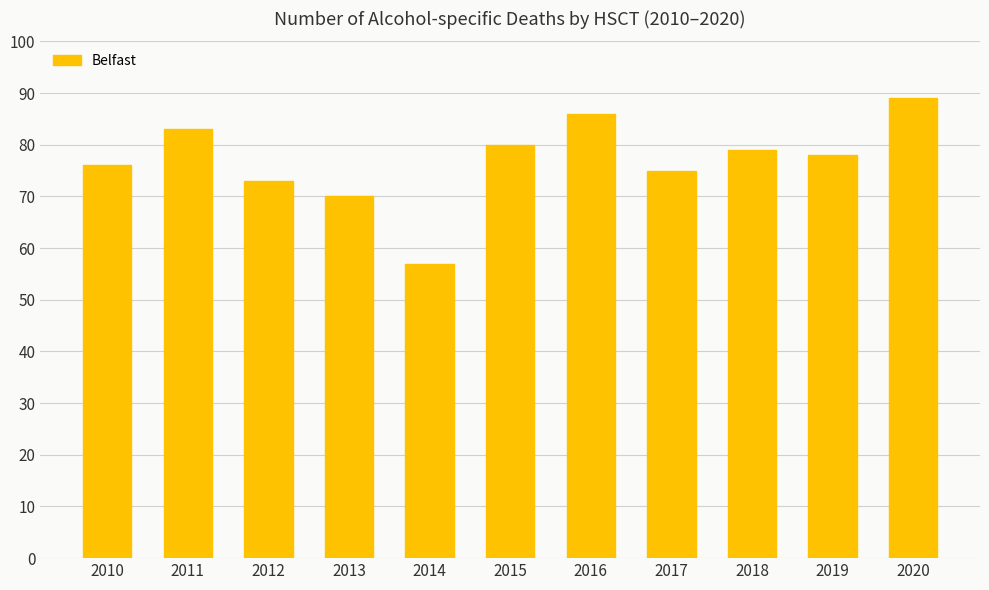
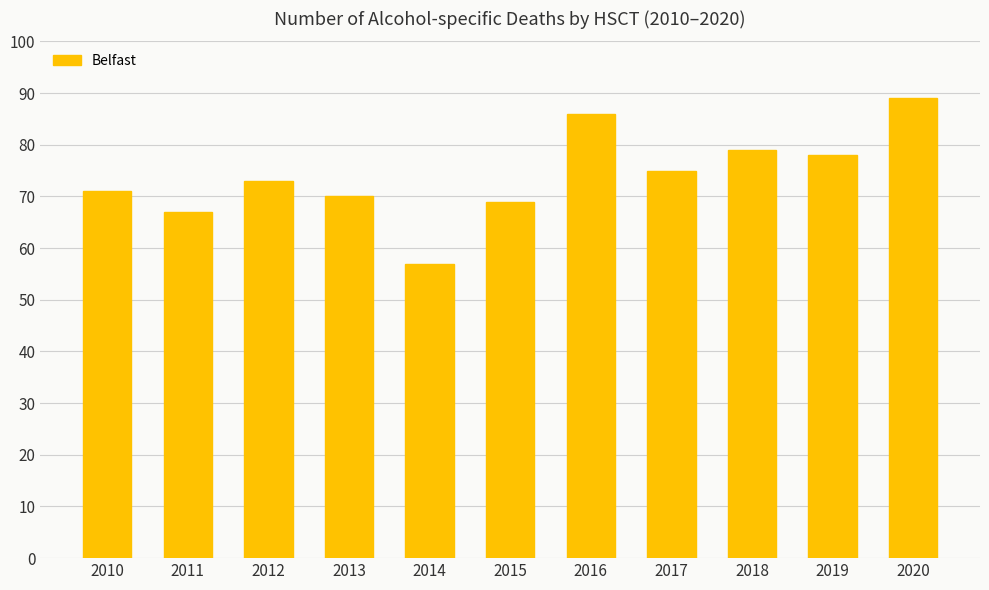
  {
-   "2010": 76,
-   "2011": 83,
+   "2010": 71,
+   "2011": 67,
    "2012": 73,
    "2013": 70,
    "2014": 57,
-   "2015": 80,
+   "2015": 69,
    "2016": 86,
    "2017": 75,
    "2018": 79,
    "2019": 78,
    "2020": 89
  }
